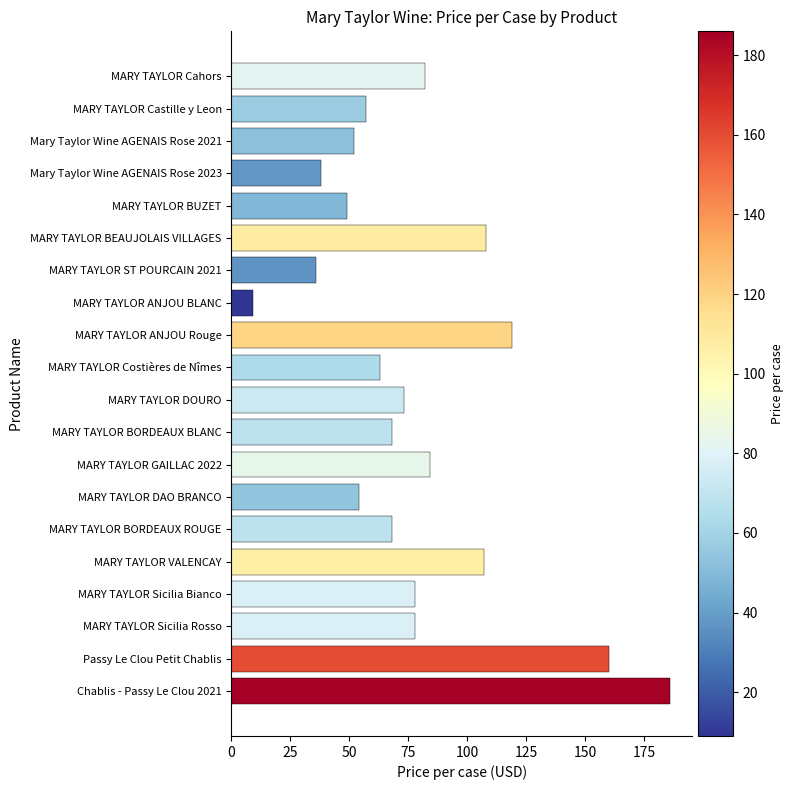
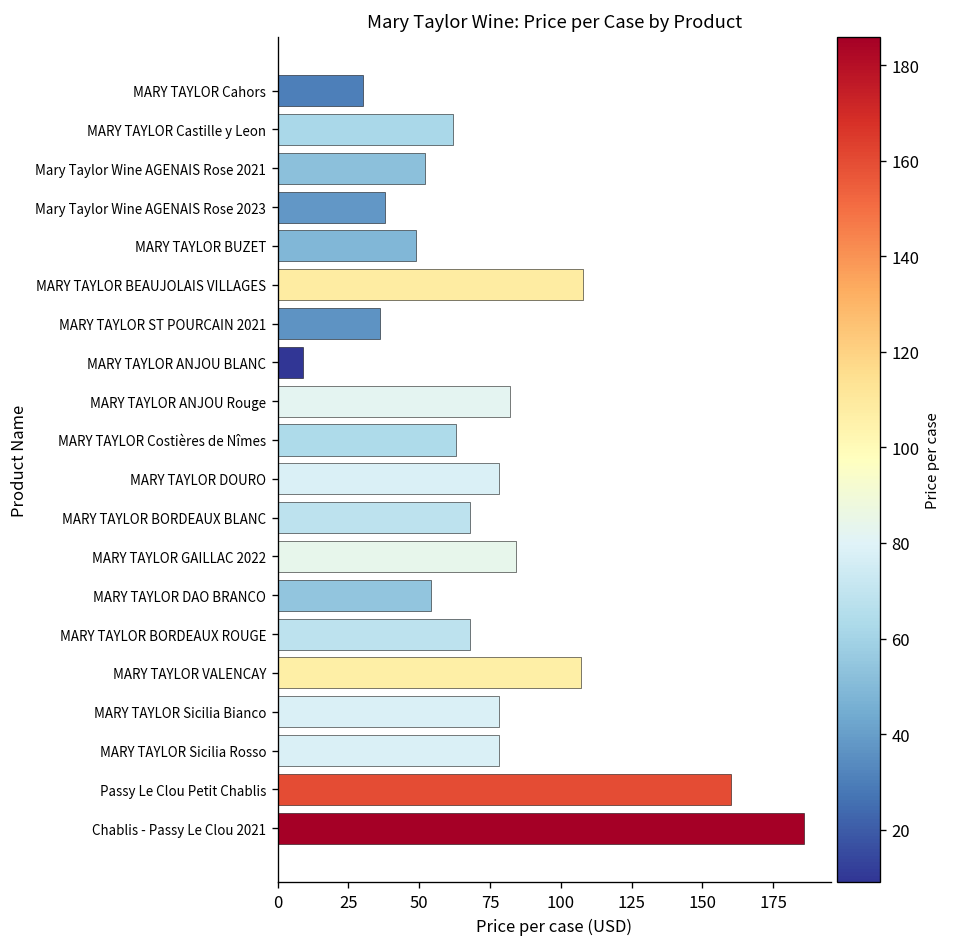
  {
-   "MARY TAYLOR Cahors": 82,
-   "MARY TAYLOR Castille y Leon": 57,
+   "MARY TAYLOR Cahors": 30,
+   "MARY TAYLOR Castille y Leon": 62,
    "Mary Taylor Wine AGENAIS Rose 2021": 52,
    "Mary Taylor Wine AGENAIS Rose 2023": 38,
    "MARY TAYLOR BUZET": 49,
    "MARY TAYLOR BEAUJOLAIS VILLAGES": 108,
    "MARY TAYLOR ST POURCAIN 2021": 36,
    "MARY TAYLOR ANJOU BLANC": 9,
-   "MARY TAYLOR ANJOU Rouge": 119,
+   "MARY TAYLOR ANJOU Rouge": 82,
    "MARY TAYLOR Costières de Nîmes": 63,
-   "MARY TAYLOR DOURO": 73,
+   "MARY TAYLOR DOURO": 78,
    "MARY TAYLOR BORDEAUX BLANC": 68,
    "MARY TAYLOR GAILLAC 2022": 84,
    "MARY TAYLOR DAO BRANCO": 54,
    "MARY TAYLOR BORDEAUX ROUGE": 68,
    "MARY TAYLOR VALENCAY": 107,
    "MARY TAYLOR Sicilia Bianco": 78,
    "MARY TAYLOR Sicilia Rosso": 78,
    "Passy Le Clou Petit Chablis": 160,
    "Chablis - Passy Le Clou 2021": 186
  }
